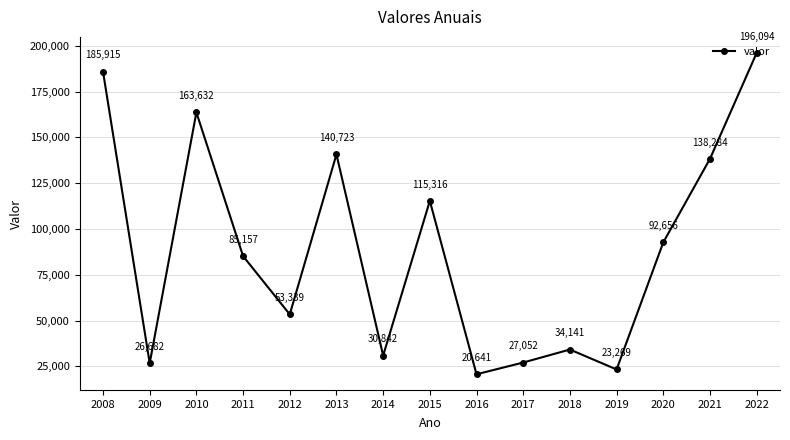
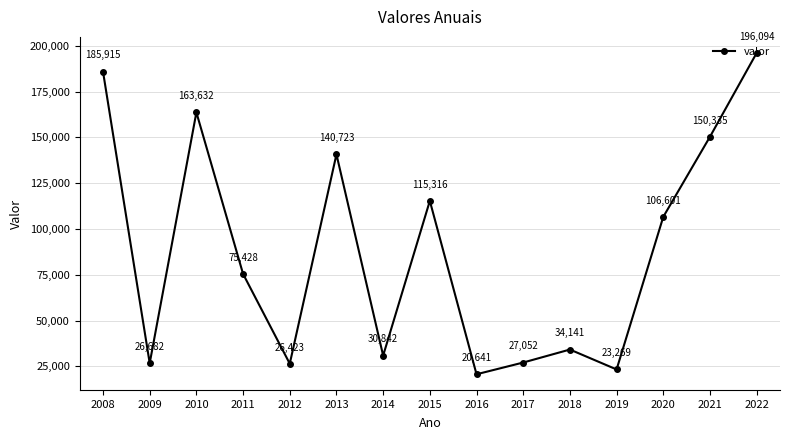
  {
    "2008": "185,915",
    "2009": "26,682",
    "2010": "163,632",
-   "2011": "85,157",
-   "2012": "53,339",
+   "2011": "75,428",
+   "2012": "26,423",
    "2013": "140,723",
    "2014": "30,842",
    "2015": "115,316",
    "2016": "20,641",
    "2017": "27,052",
    "2018": "34,141",
    "2019": "23,269",
-   "2020": "92,656",
-   "2021": "138,284",
+   "2020": "106,601",
+   "2021": "150,335",
    "2022": "196,094"
  }
